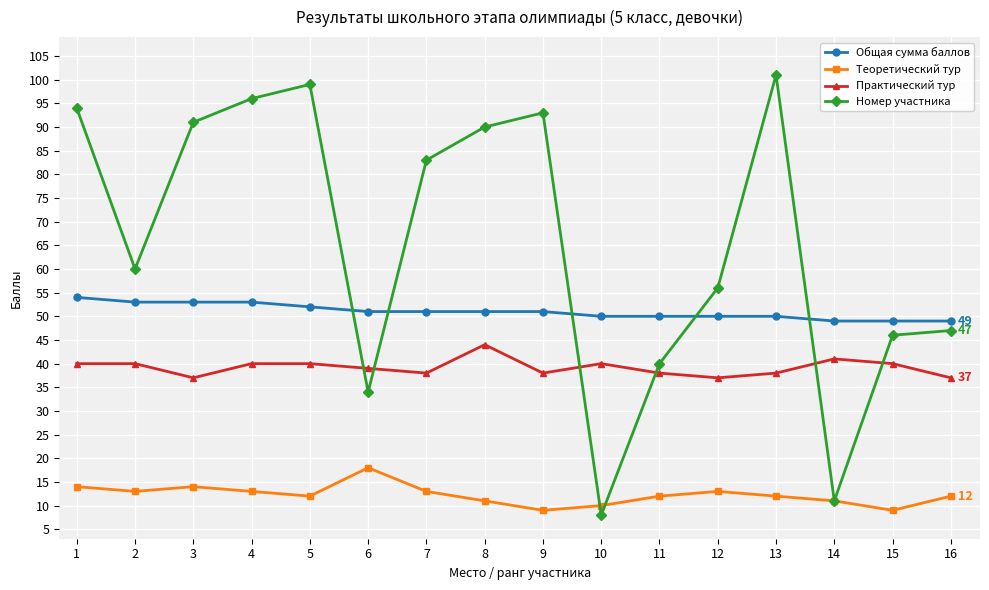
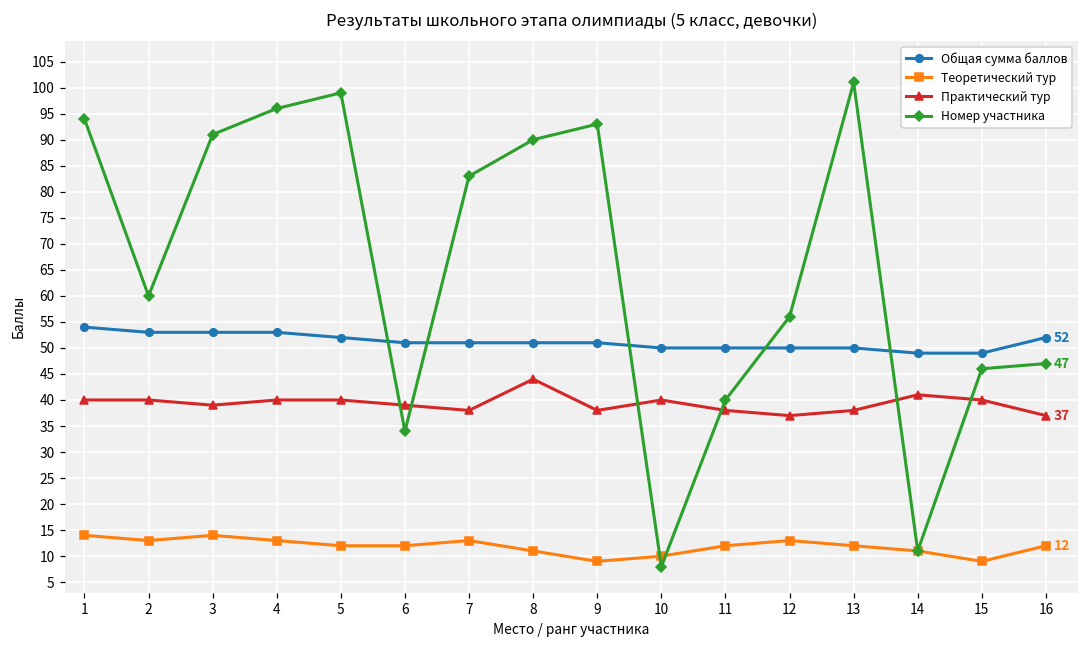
  {
    "Общая сумма баллов": {
-     "16": 49
+     "16": 52
    },
    "Теоретический тур": {
      "1": 14,
      "2": 13,
      "3": 14,
      "4": 13,
      "5": 12,
-     "6": 18,
+     "6": 12,
      "7": 13,
      "8": 11,
      "9": 9,
      "10": 10,
      "11": 12,
      "12": 13,
      "13": 12,
      "15": 9
    },
    "Практический тур": {
      "1": 40,
      "2": 40,
-     "3": 37,
+     "3": 39,
      "4": 40,
      "5": 40,
      "6": 39,
      "7": 38,
      "8": 44,
      "9": 38,
      "10": 40,
      "11": 38,
      "12": 37,
      "13": 38,
      "14": 41,
      "15": 40
    },
    "Номер участника": {
      "16": 47
    }
  }
